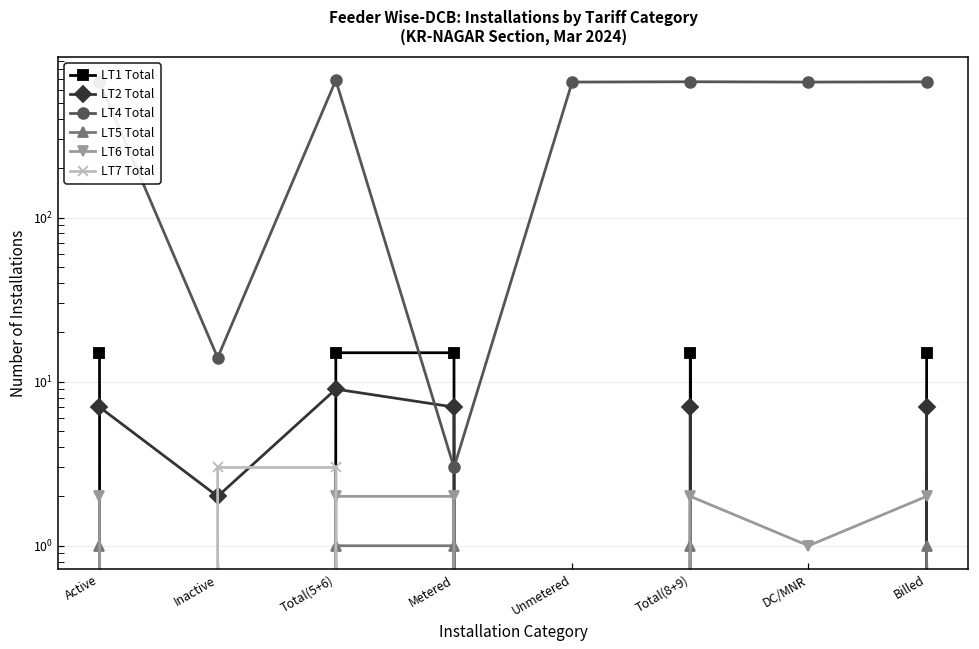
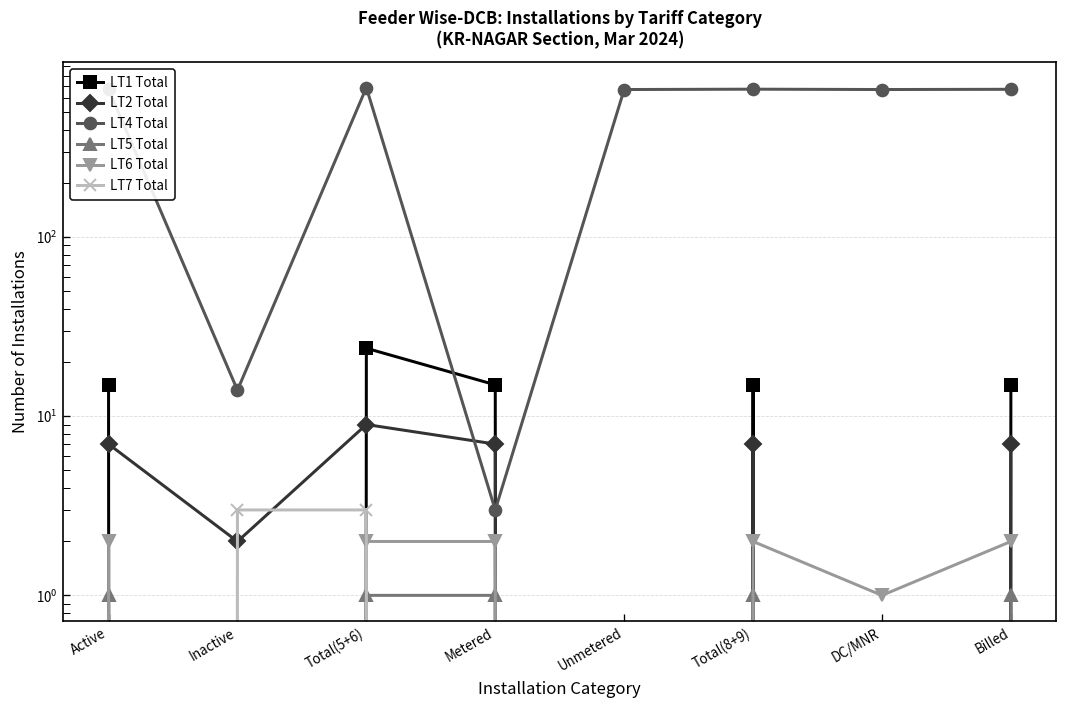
  {
    "LT1 Total": {
      "Active": 15,
-     "Total(5+6)": 15,
+     "Total(5+6)": 24,
      "Metered": 15,
      "Total(8+9)": 15,
      "Billed": 15
    }
  }
